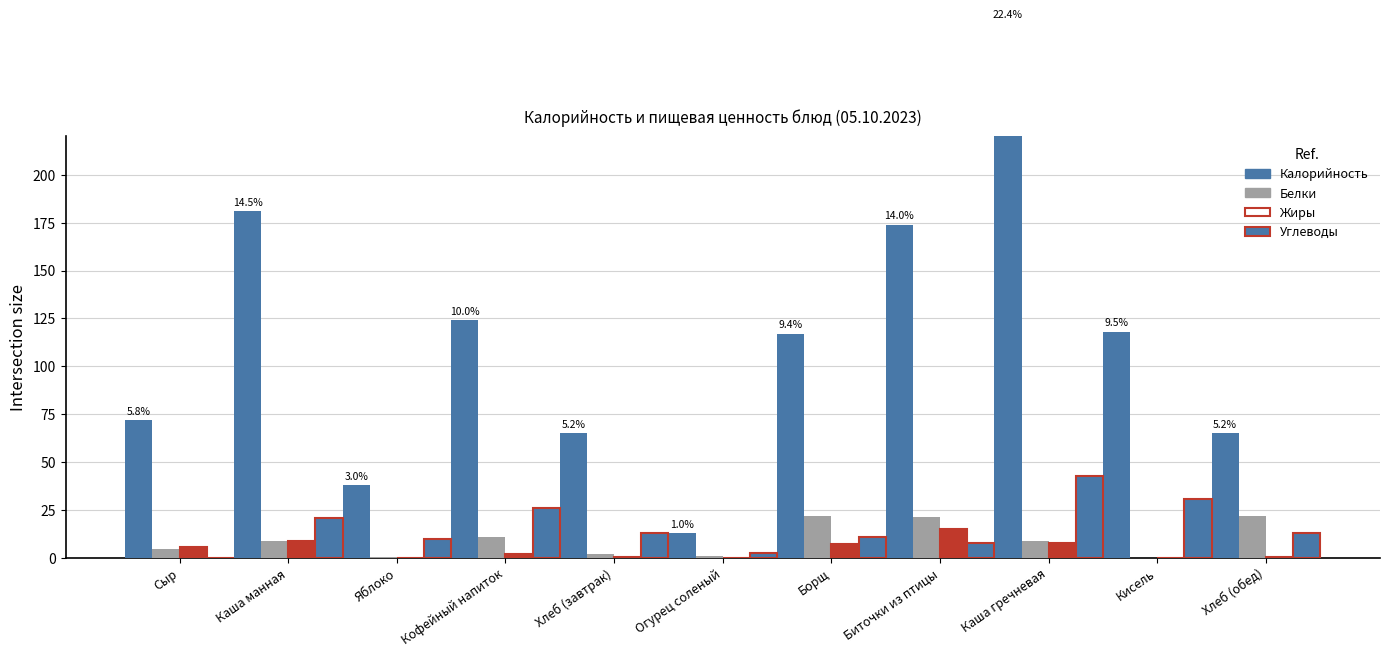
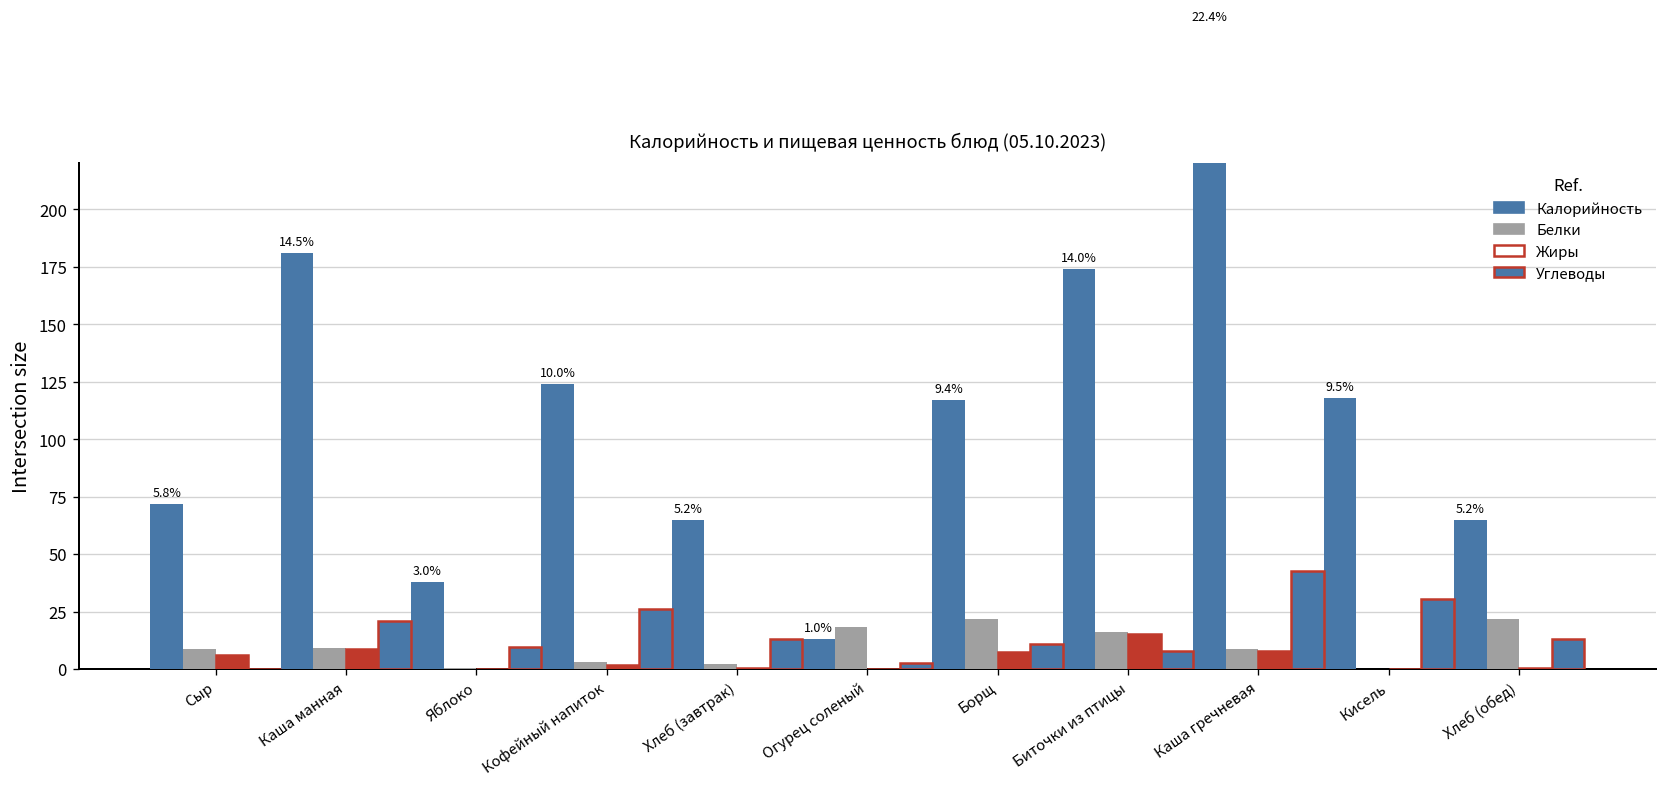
  {
    "Белки": {
-     "Сыр": 5,
+     "Сыр": 9,
      "Каша манная": 9,
-     "Кофейный напиток": 11,
+     "Кофейный напиток": 3,
      "Хлеб (завтрак)": 2,
-     "Огурец соленый": 1,
+     "Огурец соленый": 18,
      "Борщ": 22,
-     "Биточки из птицы": 21,
+     "Биточки из птицы": 16,
      "Каша гречневая": 9,
      "Кисель": 0,
      "Хлеб (обед)": 22
    }
  }
